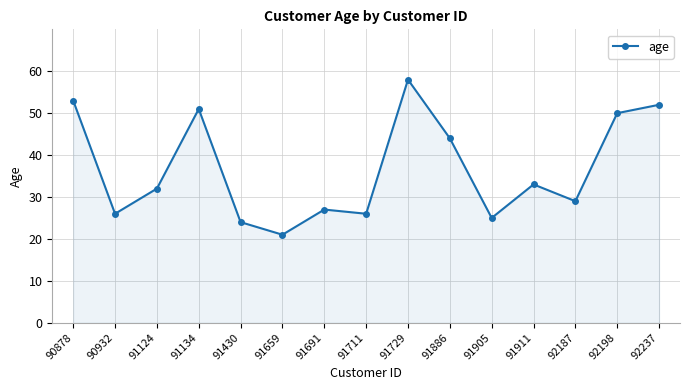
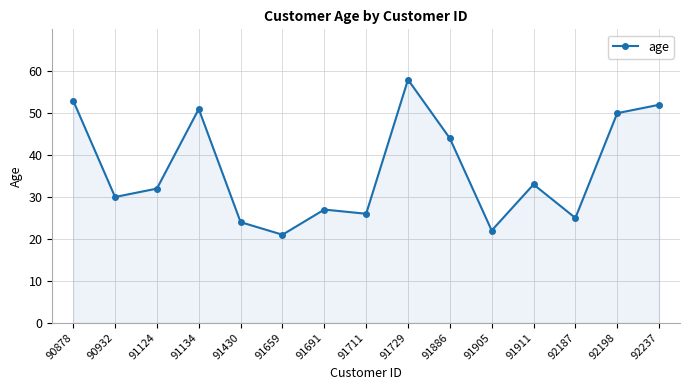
  {
    "90878": 53,
-   "90932": 26,
+   "90932": 30,
    "91124": 32,
    "91134": 51,
    "91430": 24,
    "91659": 21,
    "91691": 27,
    "91711": 26,
    "91729": 58,
    "91886": 44,
-   "91905": 25,
+   "91905": 22,
    "91911": 33,
-   "92187": 29,
+   "92187": 25,
    "92198": 50,
    "92237": 52
  }
